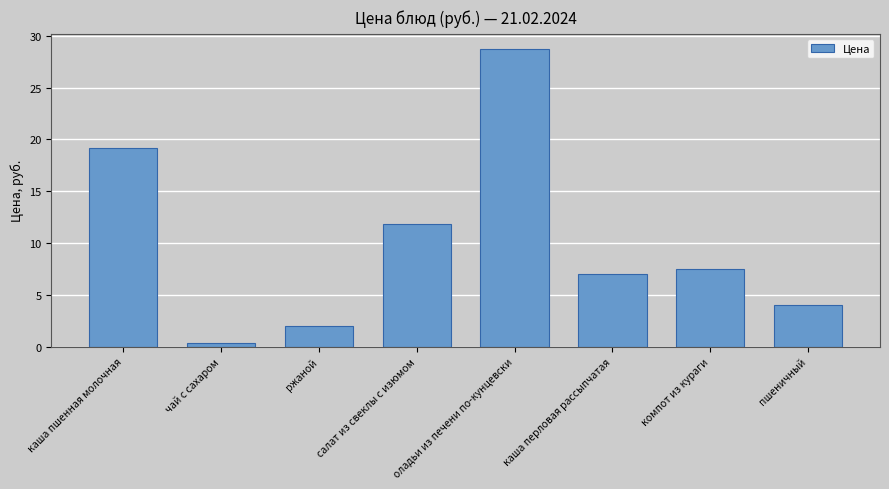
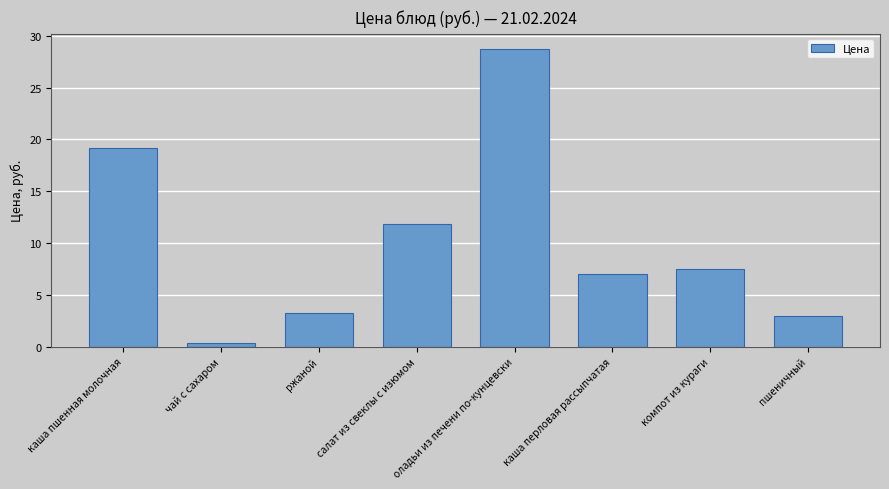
  {
    "каша пшенная молочная": 19.2,
    "чай с сахаром": 0.4,
-   "ржаной": 2.0,
+   "ржаной": 3.2,
    "салат из свеклы с изюмом": 11.8,
    "оладьи из печени по-кунцевски": 28.8,
    "каша перловая рассыпчатая": 7.1,
    "компот из кураги": 7.5,
-   "пшеничный": 4.1
+   "пшеничный": 2.9
  }
